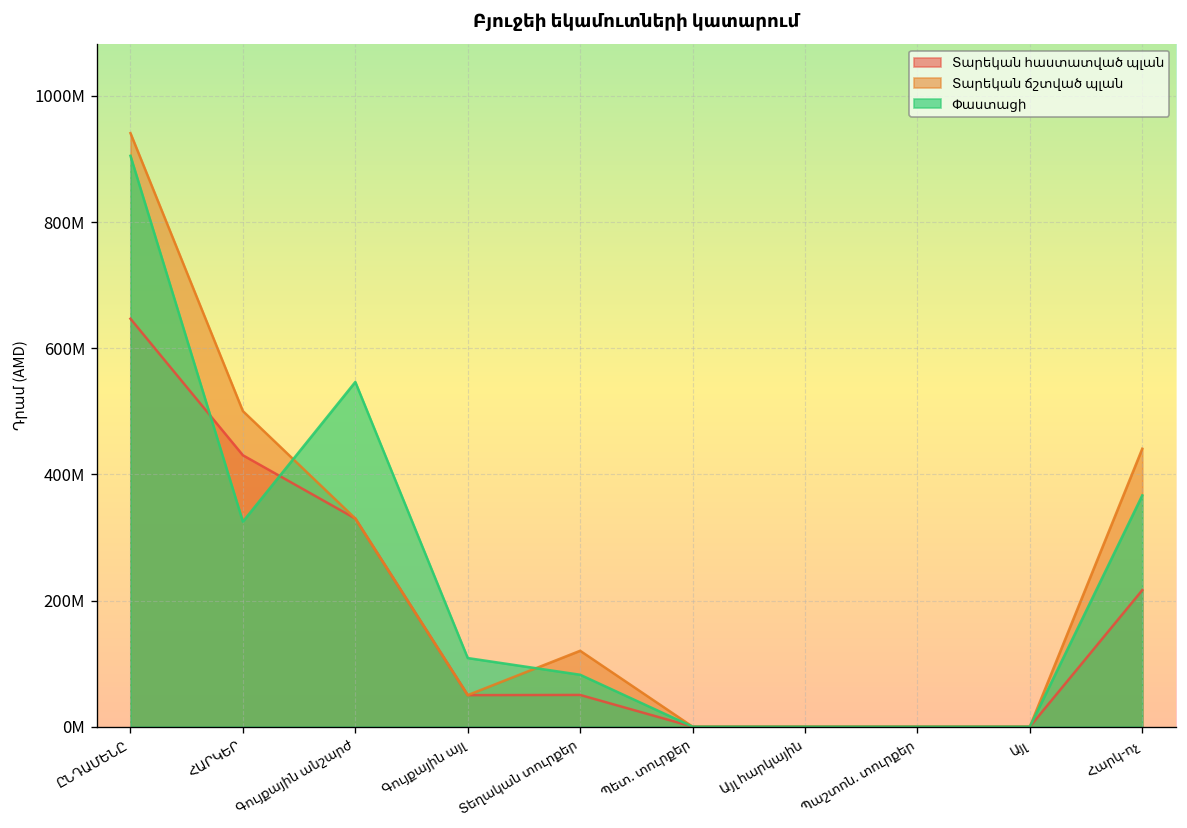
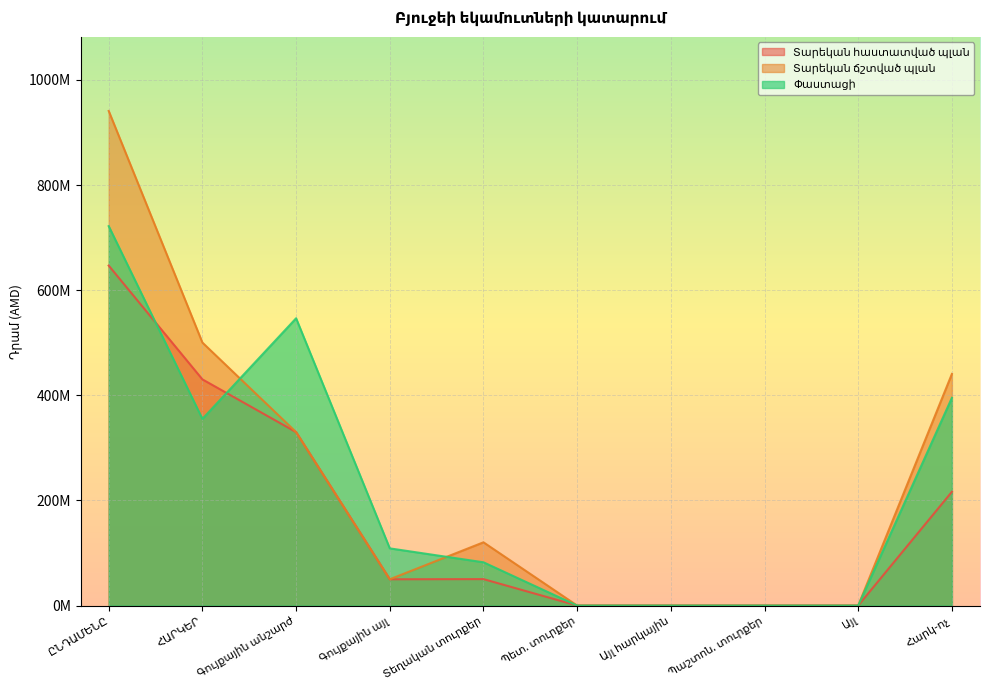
  {
    "Փաստացի": {
-     "ԸՆԴԱՄԵՆԸ": 910000000,
-     "ՀԱՐԿԵՐ": 330000000,
+     "ԸՆԴԱՄԵՆԸ": 720000000,
+     "ՀԱՐԿԵՐ": 360000000,
      "Գույքային անշարժ": 550000000,
      "Գույքային այլ": 110000000,
      "Տեղական տուրքեր": 80000000,
-     "Հարկ-ոչ": 370000000
+     "Հարկ-ոչ": 400000000
    }
  }
